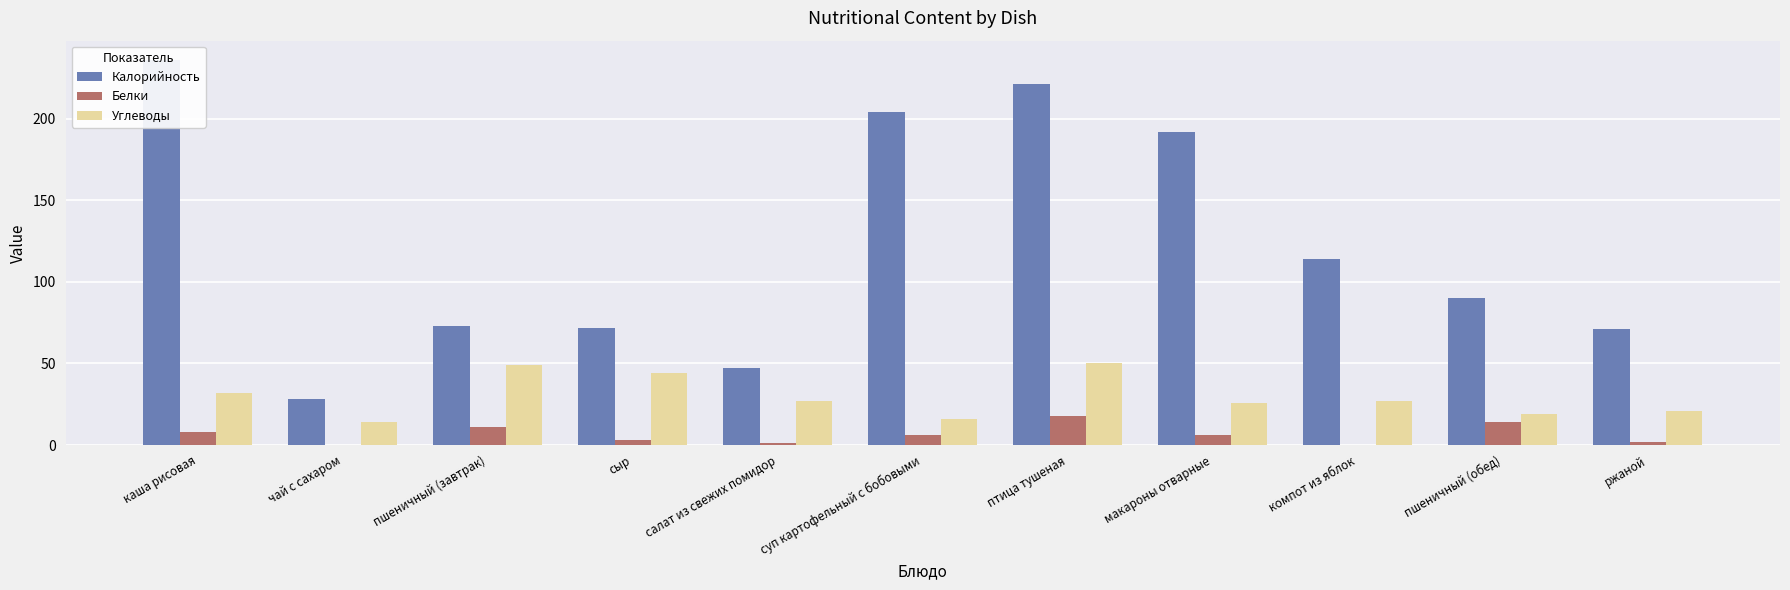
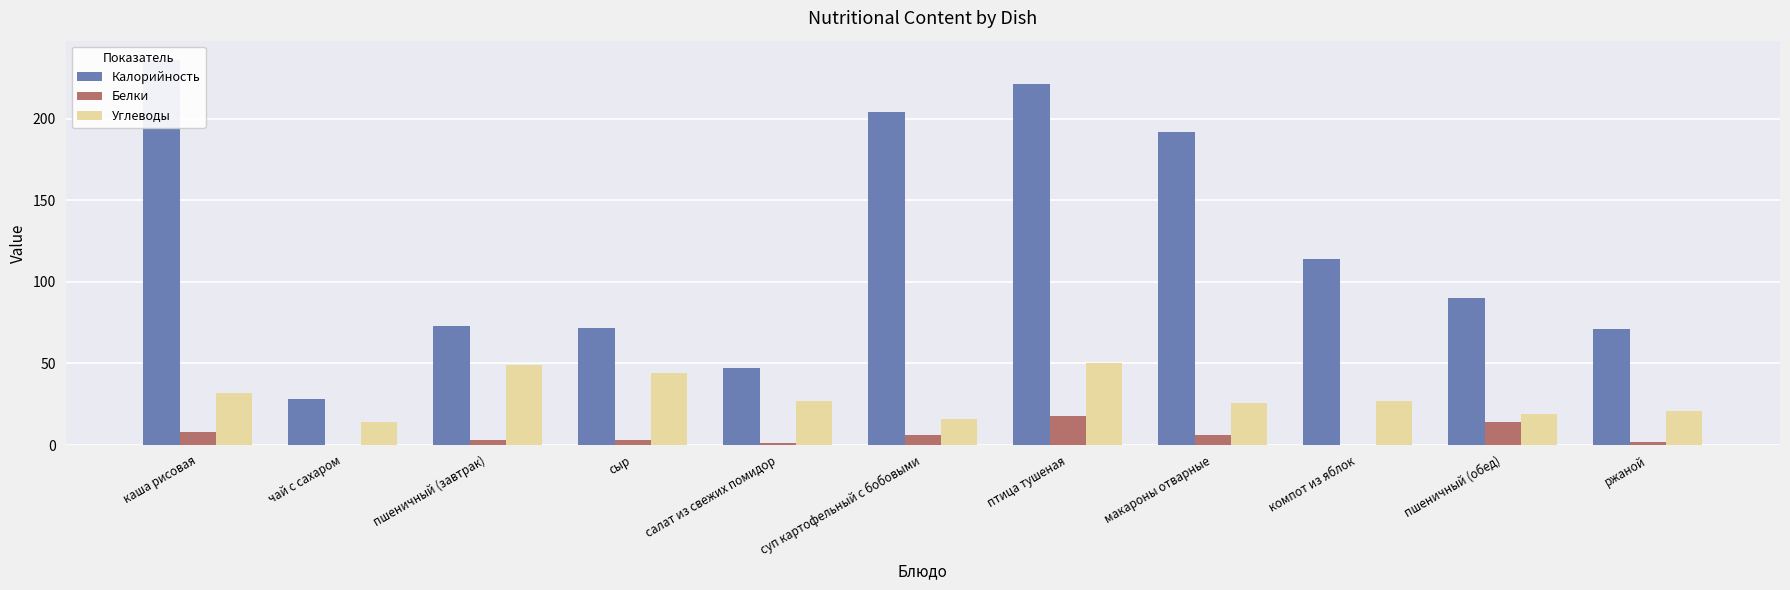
  {
    "Калорийность": {
      "чай с сахаром": 28,
      "пшеничный (завтрак)": 73,
      "сыр": 72,
      "салат из свежих помидор": 47,
      "суп картофельный с бобовыми": 204,
      "птица тушеная": 221,
      "макароны отварные": 192,
      "компот из яблок": 114,
      "пшеничный (обед)": 90,
      "ржаной": 71
    },
    "Белки": {
      "каша рисовая": 8,
-     "пшеничный (завтрак)": 11,
+     "пшеничный (завтрак)": 3,
      "сыр": 3,
      "суп картофельный с бобовыми": 6,
      "птица тушеная": 18,
      "макароны отварные": 6,
      "пшеничный (обед)": 14,
      "ржаной": 2
    },
    "Углеводы": {
      "каша рисовая": 32,
      "чай с сахаром": 14,
      "пшеничный (завтрак)": 49,
      "сыр": 44,
      "салат из свежих помидор": 27,
      "суп картофельный с бобовыми": 16,
      "птица тушеная": 50,
      "макароны отварные": 26,
      "компот из яблок": 27,
      "пшеничный (обед)": 19,
      "ржаной": 21
    }
  }
